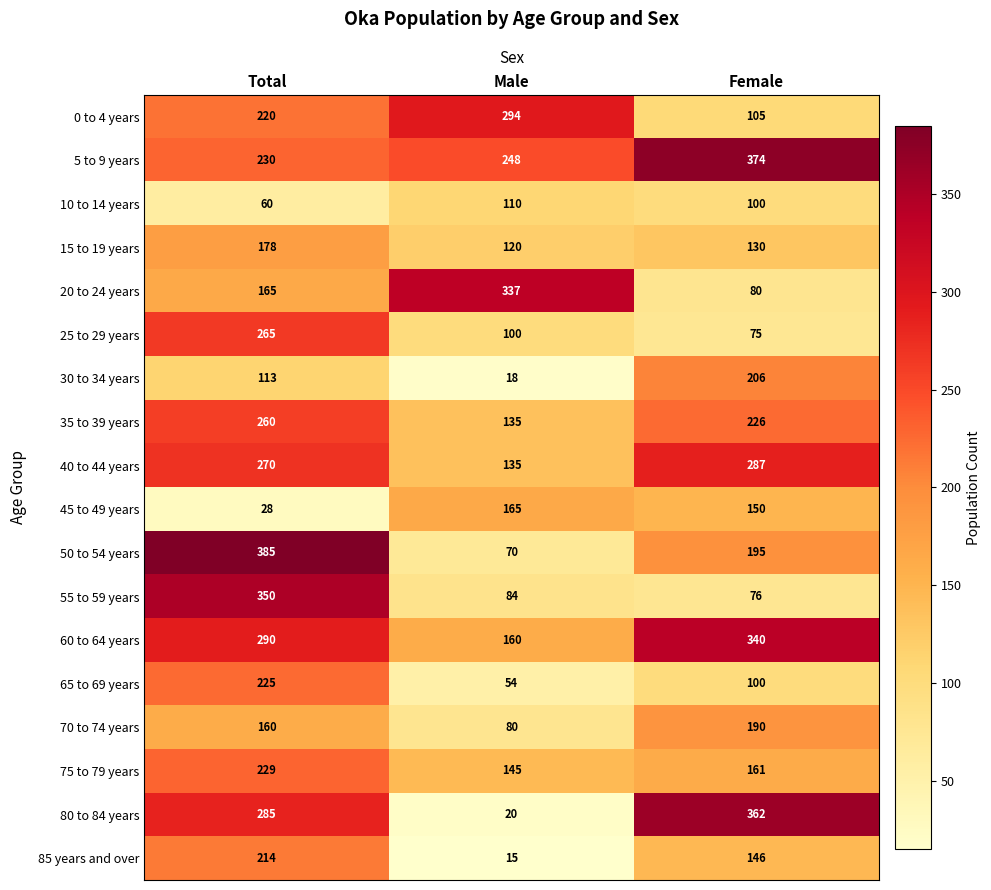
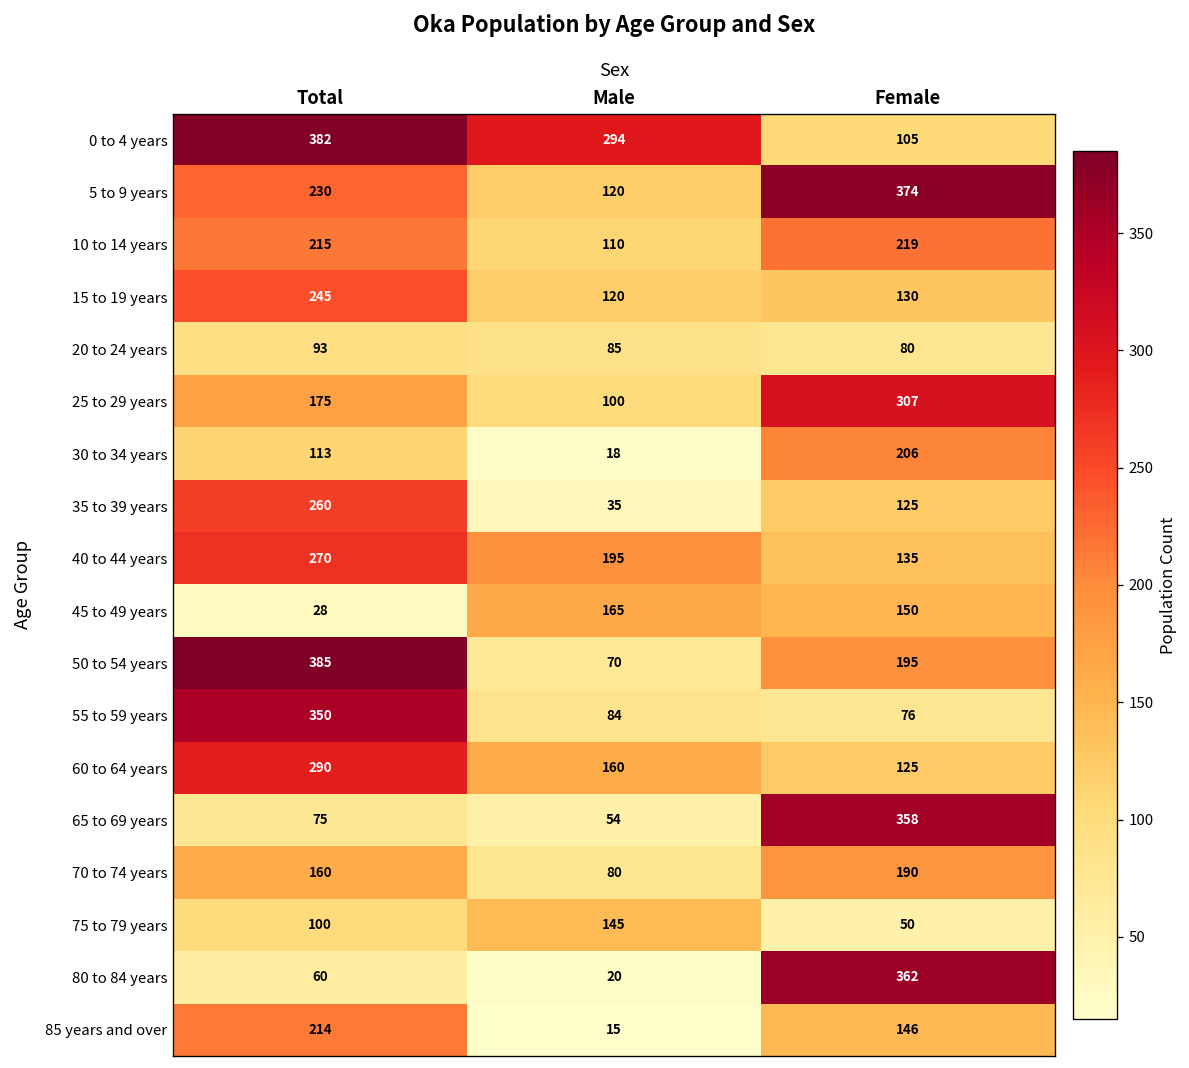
  {
    "0 to 4 years": {
-     "Total": 220,
+     "Total": 382,
      "Male": 294,
      "Female": 105
    },
    "5 to 9 years": {
      "Total": 230,
-     "Male": 248,
+     "Male": 120,
      "Female": 374
    },
    "10 to 14 years": {
-     "Total": 60,
+     "Total": 215,
      "Male": 110,
-     "Female": 100
+     "Female": 219
    },
    "15 to 19 years": {
-     "Total": 178,
+     "Total": 245,
      "Male": 120,
      "Female": 130
    },
    "20 to 24 years": {
-     "Total": 165,
-     "Male": 337,
+     "Total": 93,
+     "Male": 85,
      "Female": 80
    },
    "25 to 29 years": {
-     "Total": 265,
+     "Total": 175,
      "Male": 100,
-     "Female": 75
+     "Female": 307
    },
    "30 to 34 years": {
      "Total": 113,
      "Male": 18,
      "Female": 206
    },
    "35 to 39 years": {
      "Total": 260,
-     "Male": 135,
-     "Female": 226
+     "Male": 35,
+     "Female": 125
    },
    "40 to 44 years": {
      "Total": 270,
-     "Male": 135,
-     "Female": 287
+     "Male": 195,
+     "Female": 135
    },
    "45 to 49 years": {
      "Total": 28,
      "Male": 165,
      "Female": 150
    },
    "50 to 54 years": {
      "Total": 385,
      "Male": 70,
      "Female": 195
    },
    "55 to 59 years": {
      "Total": 350,
      "Male": 84,
      "Female": 76
    },
    "60 to 64 years": {
      "Total": 290,
      "Male": 160,
-     "Female": 340
+     "Female": 125
    },
    "65 to 69 years": {
-     "Total": 225,
+     "Total": 75,
      "Male": 54,
-     "Female": 100
+     "Female": 358
    },
    "70 to 74 years": {
      "Total": 160,
      "Male": 80,
      "Female": 190
    },
    "75 to 79 years": {
-     "Total": 229,
+     "Total": 100,
      "Male": 145,
-     "Female": 161
+     "Female": 50
    },
    "80 to 84 years": {
-     "Total": 285,
+     "Total": 60,
      "Male": 20,
      "Female": 362
    },
    "85 years and over": {
      "Total": 214,
      "Male": 15,
      "Female": 146
    }
  }
